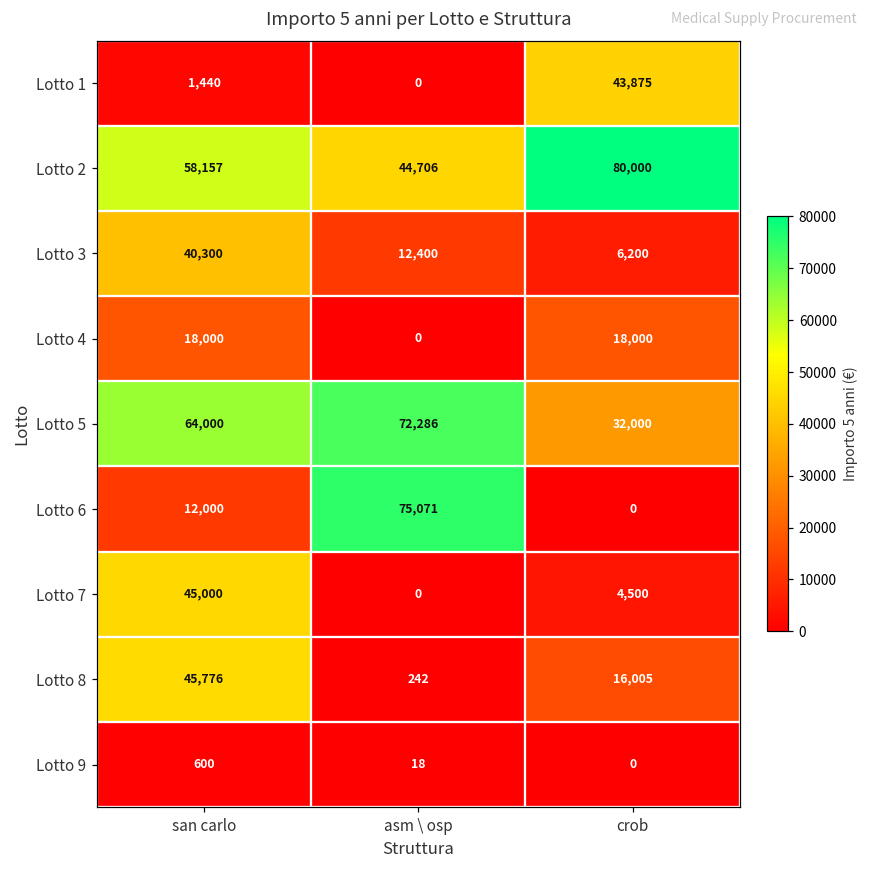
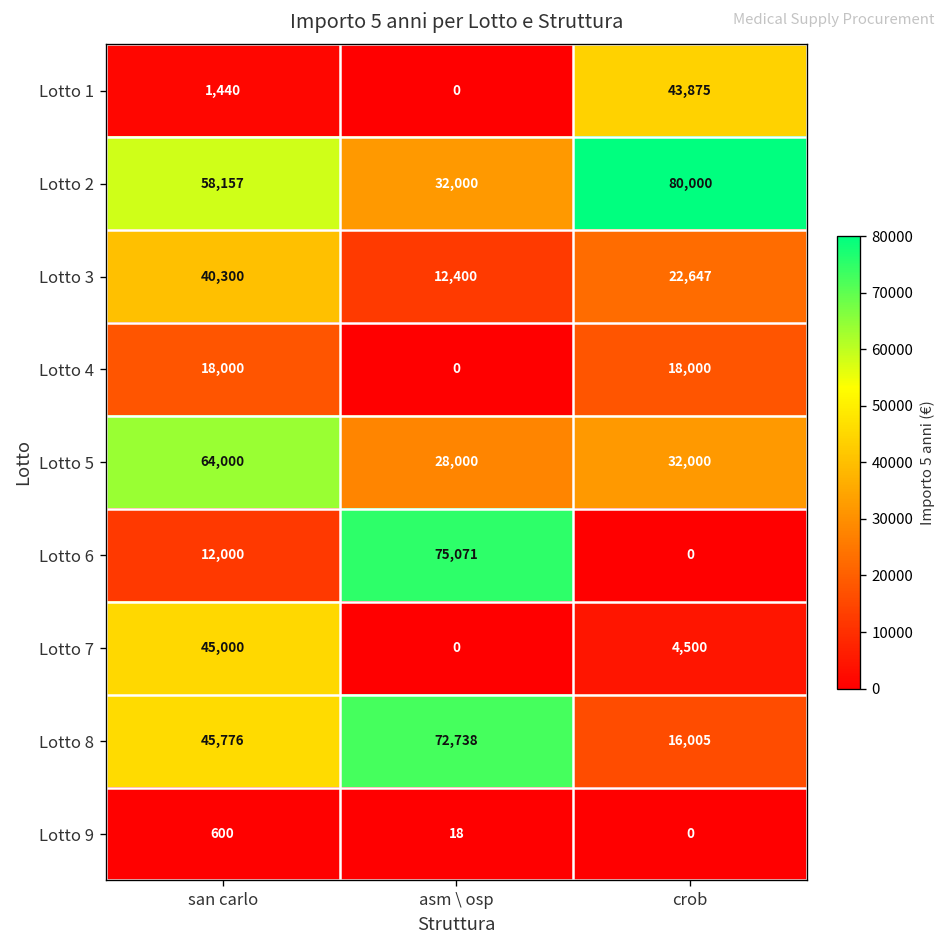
  {
    "Lotto 1": {
      "san carlo": "1,440",
      "asm \\ osp": "0",
      "crob": "43,875"
    },
    "Lotto 2": {
      "san carlo": "58,157",
-     "asm \\ osp": "44,706",
+     "asm \\ osp": "32,000",
      "crob": "80,000"
    },
    "Lotto 3": {
      "san carlo": "40,300",
      "asm \\ osp": "12,400",
-     "crob": "6,200"
+     "crob": "22,647"
    },
    "Lotto 4": {
      "san carlo": "18,000",
      "asm \\ osp": "0",
      "crob": "18,000"
    },
    "Lotto 5": {
      "san carlo": "64,000",
-     "asm \\ osp": "72,286",
+     "asm \\ osp": "28,000",
      "crob": "32,000"
    },
    "Lotto 6": {
      "san carlo": "12,000",
      "asm \\ osp": "75,071",
      "crob": "0"
    },
    "Lotto 7": {
      "san carlo": "45,000",
      "asm \\ osp": "0",
      "crob": "4,500"
    },
    "Lotto 8": {
      "san carlo": "45,776",
-     "asm \\ osp": "242",
+     "asm \\ osp": "72,738",
      "crob": "16,005"
    },
    "Lotto 9": {
      "san carlo": "600",
      "asm \\ osp": "18",
      "crob": "0"
    }
  }
